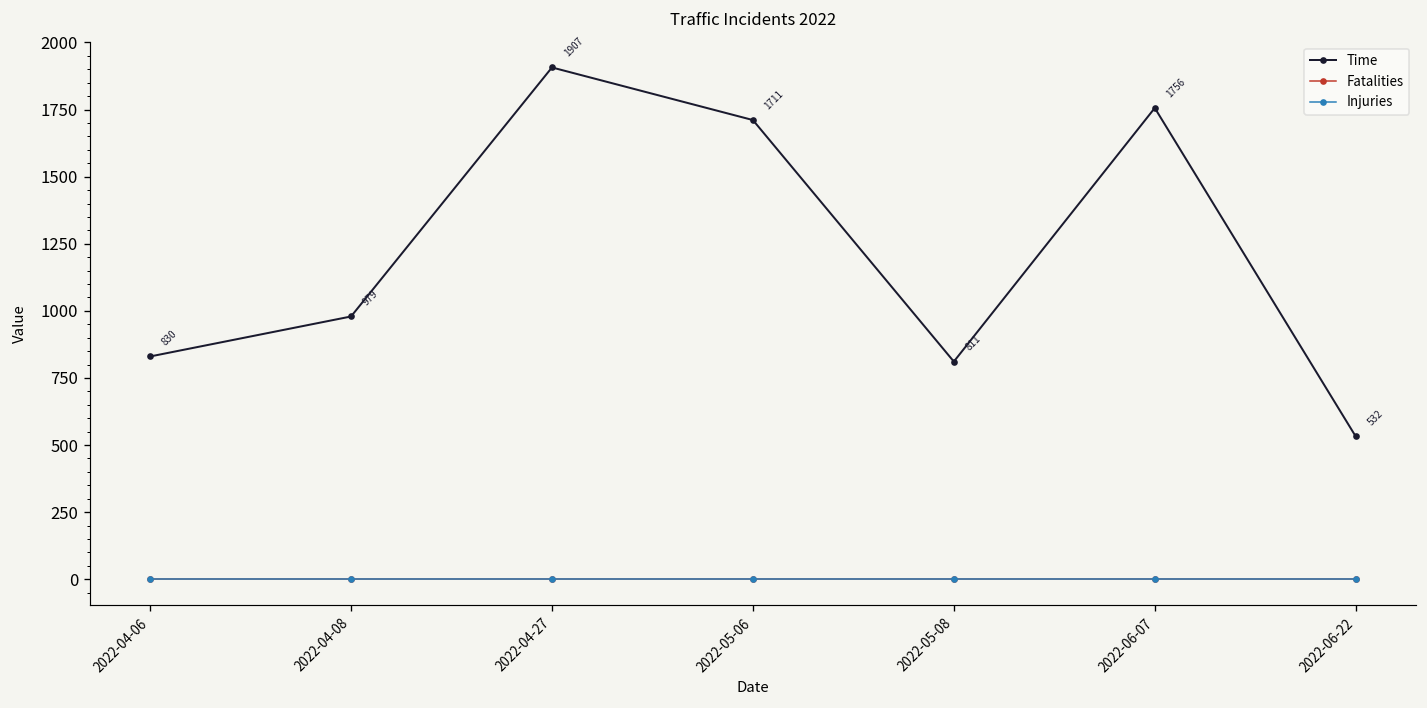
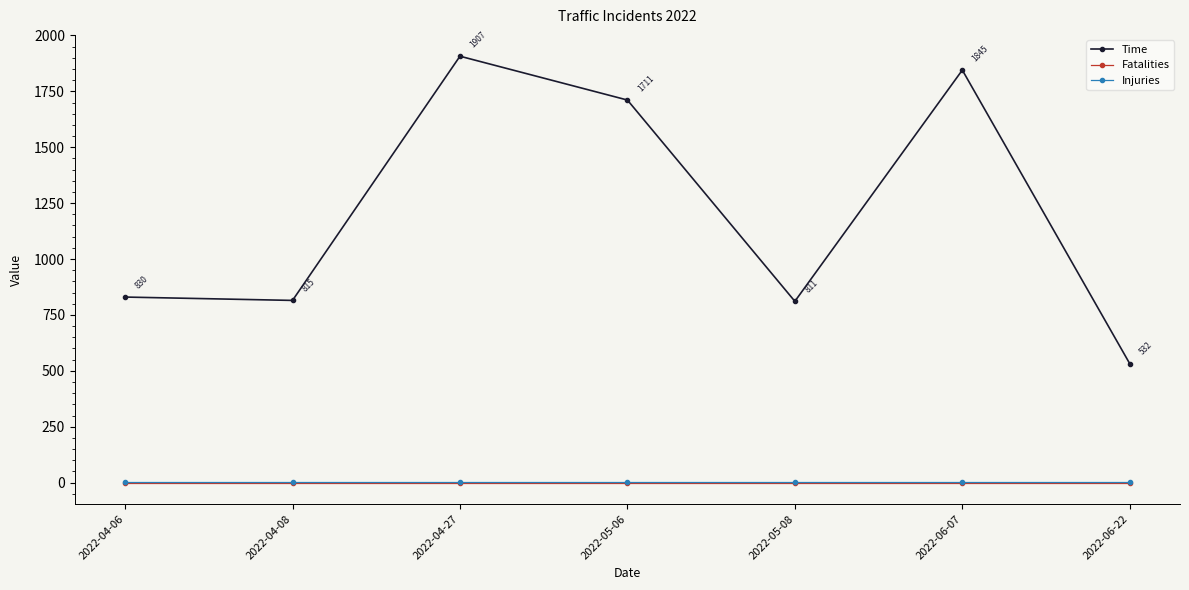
  {
    "Time": {
      "2022-04-06": 830,
-     "2022-04-08": 979,
+     "2022-04-08": 815,
      "2022-04-27": 1907,
      "2022-05-06": 1711,
      "2022-05-08": 811,
-     "2022-06-07": 1756,
+     "2022-06-07": 1845,
      "2022-06-22": 532
    }
  }
